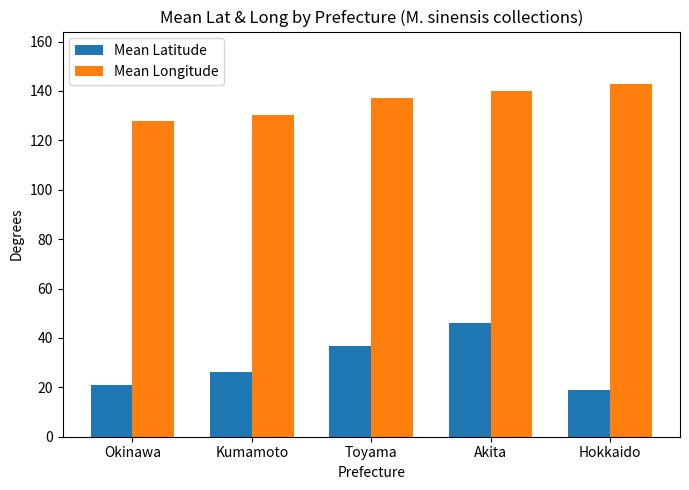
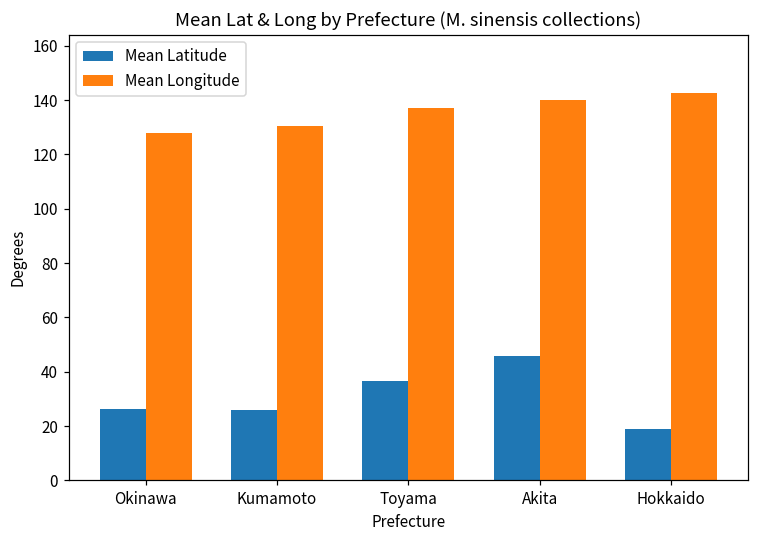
  {
    "Mean Latitude": {
-     "Okinawa": 21,
+     "Okinawa": 26,
      "Kumamoto": 26,
      "Toyama": 37,
      "Akita": 46,
      "Hokkaido": 19
    },
    "Mean Longitude": {
      "Okinawa": 128,
      "Kumamoto": 130,
      "Toyama": 137,
      "Akita": 140,
      "Hokkaido": 143
    }
  }
